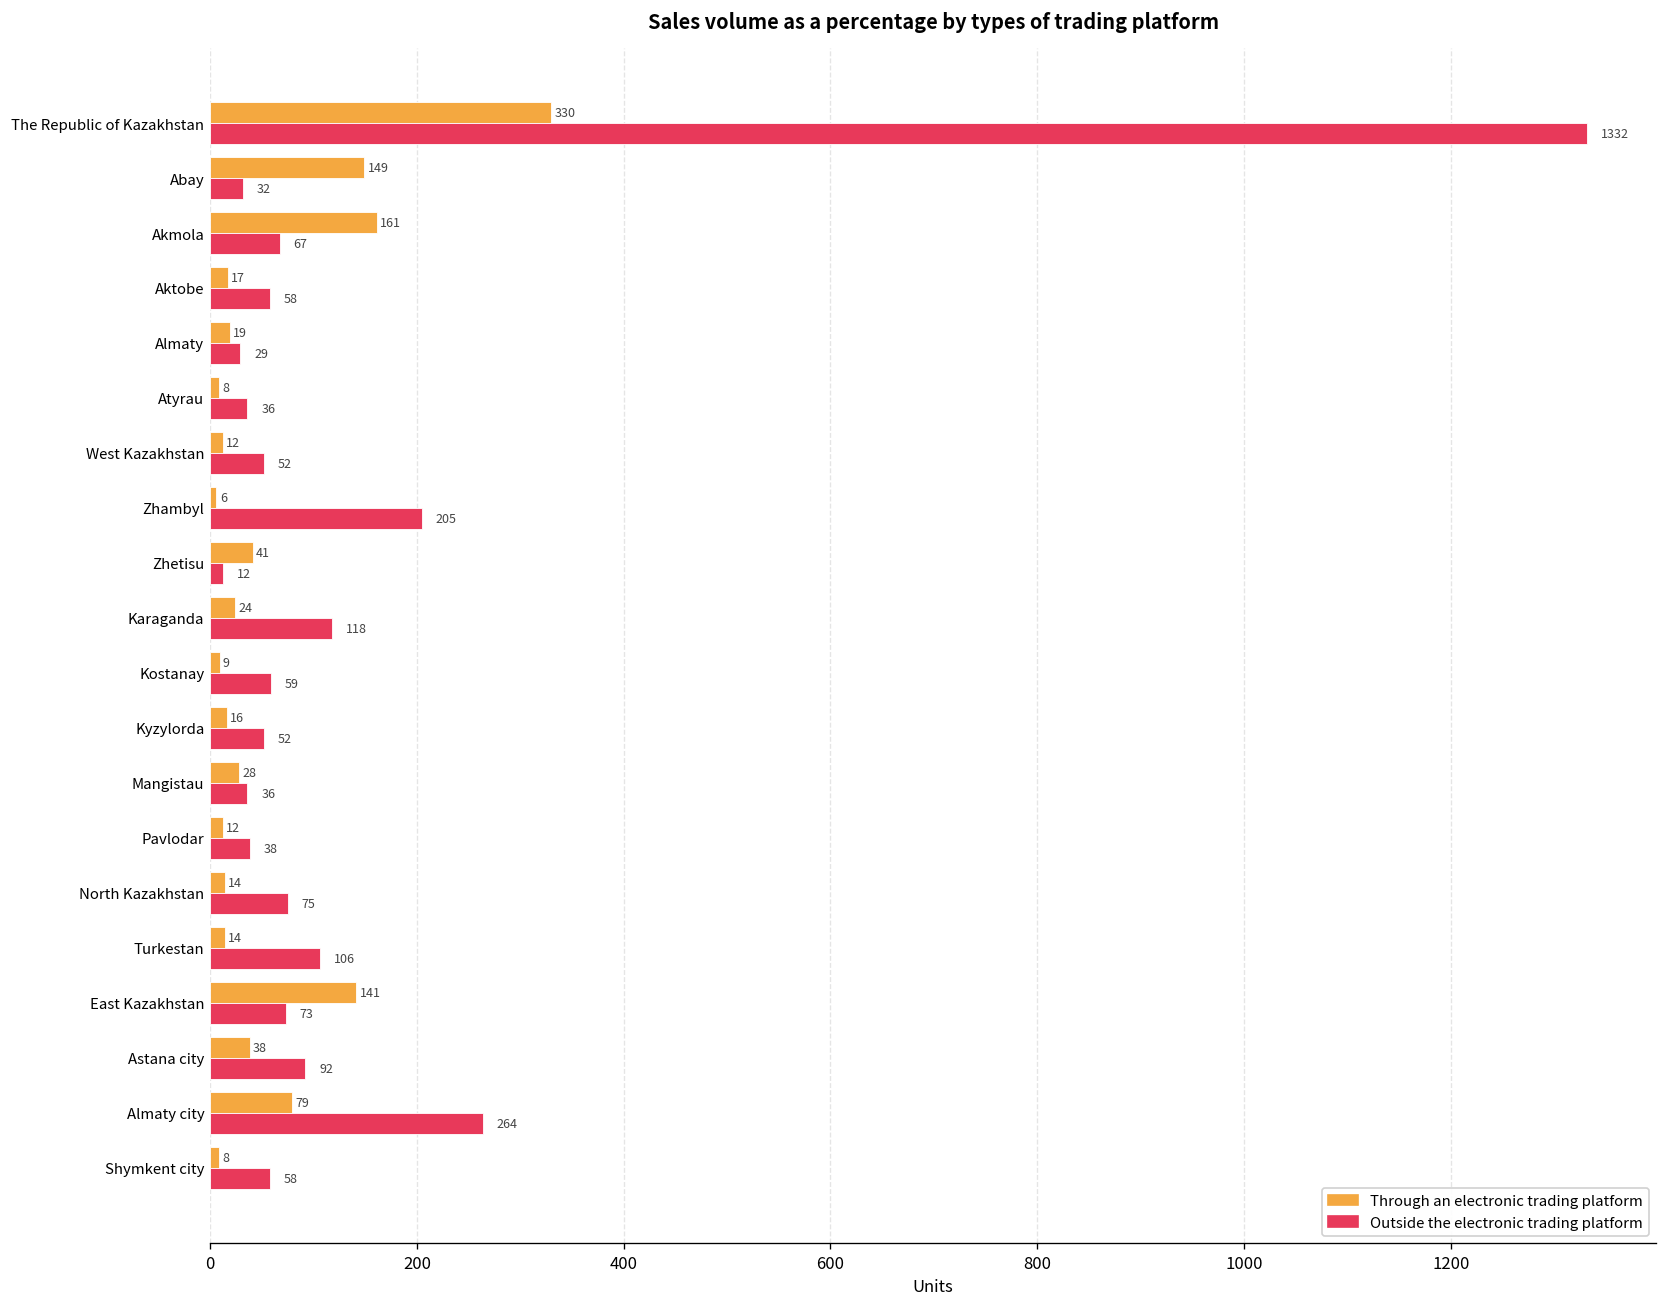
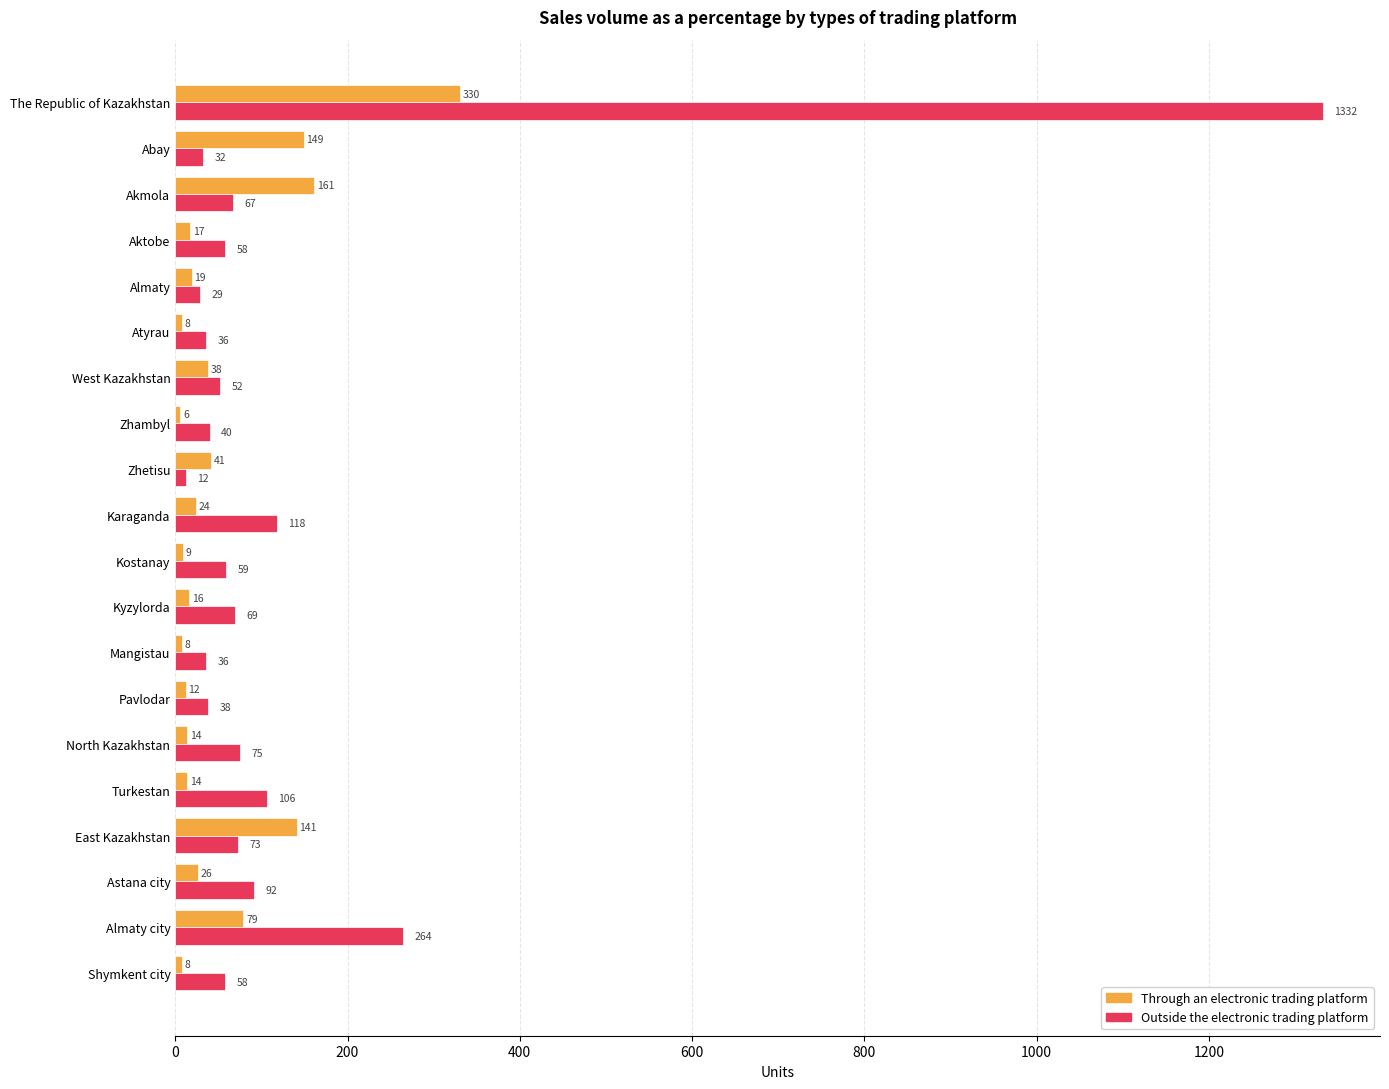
  {
    "Through an electronic trading platform": {
      "The Republic of Kazakhstan": 330,
      "Abay": 149,
      "Akmola": 161,
      "Aktobe": 17,
      "Almaty": 19,
      "Atyrau": 8,
-     "West Kazakhstan": 12,
+     "West Kazakhstan": 38,
      "Zhambyl": 6,
      "Zhetisu": 41,
      "Karaganda": 24,
      "Kostanay": 9,
      "Kyzylorda": 16,
-     "Mangistau": 28,
+     "Mangistau": 8,
      "Pavlodar": 12,
      "North Kazakhstan": 14,
      "Turkestan": 14,
      "East Kazakhstan": 141,
-     "Astana city": 38,
+     "Astana city": 26,
      "Almaty city": 79,
      "Shymkent city": 8
    },
    "Outside the electronic trading platform": {
      "The Republic of Kazakhstan": 1332,
      "Abay": 32,
      "Akmola": 67,
      "Aktobe": 58,
      "Almaty": 29,
      "Atyrau": 36,
      "West Kazakhstan": 52,
-     "Zhambyl": 205,
+     "Zhambyl": 40,
      "Zhetisu": 12,
      "Karaganda": 118,
      "Kostanay": 59,
-     "Kyzylorda": 52,
+     "Kyzylorda": 69,
      "Mangistau": 36,
      "Pavlodar": 38,
      "North Kazakhstan": 75,
      "Turkestan": 106,
      "East Kazakhstan": 73,
      "Astana city": 92,
      "Almaty city": 264,
      "Shymkent city": 58
    }
  }
